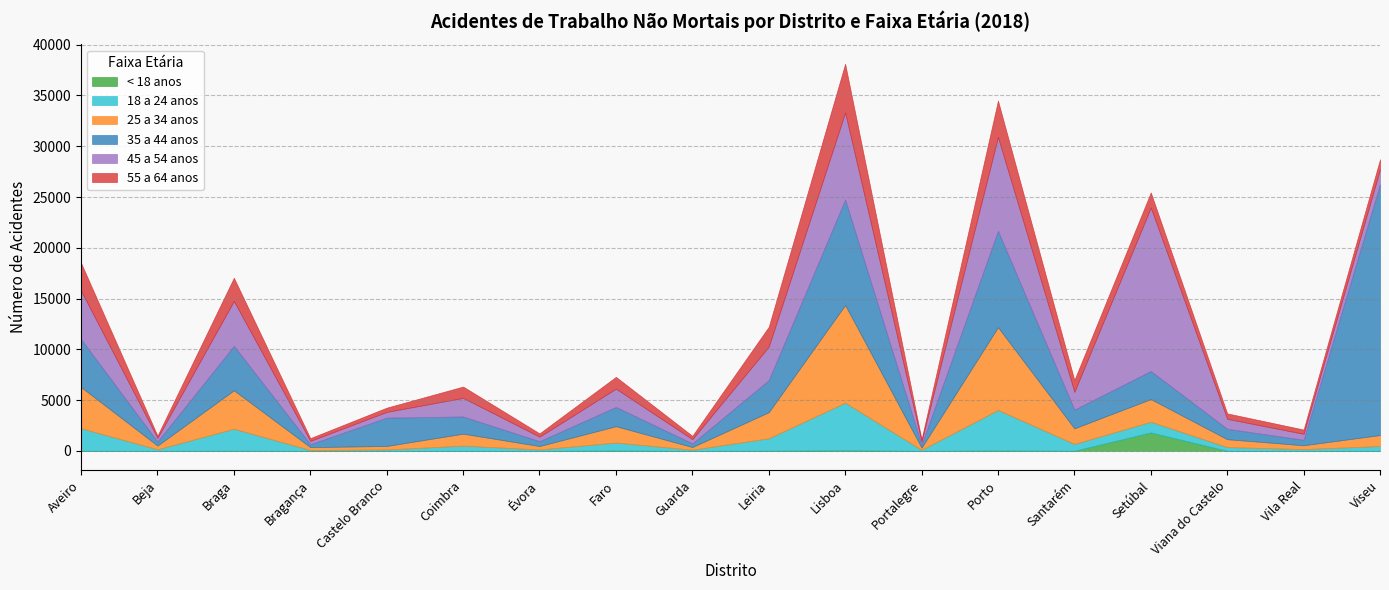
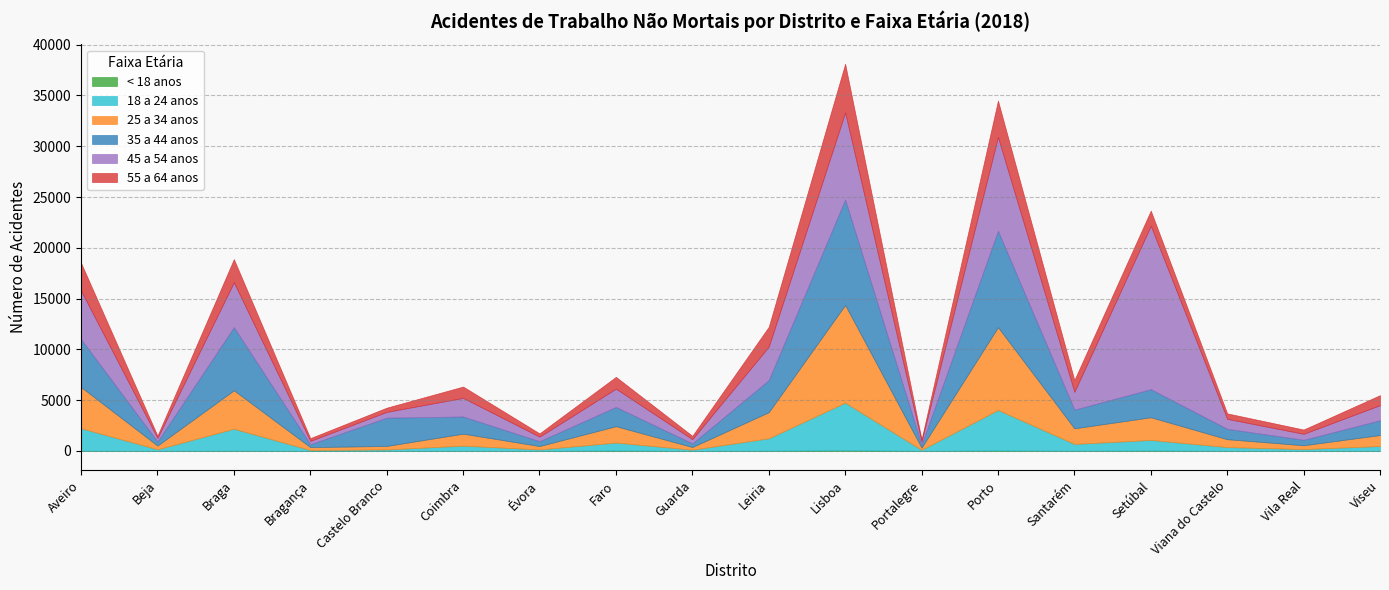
  {
    "< 18 anos": {
-     "Setúbal": 1800
+     "Setúbal": 0
    },
    "18 a 24 anos": {
      "Aveiro": 2200,
      "Braga": 2200,
      "Coimbra": 500,
      "Faro": 800,
      "Leiria": 1200,
      "Lisboa": 4700,
      "Porto": 4000,
      "Santarém": 700,
      "Setúbal": 1100,
      "Viana do Castelo": 400,
      "Viseu": 500
    },
    "25 a 34 anos": {
      "Aveiro": 4100,
      "Beja": 400,
      "Braga": 3800,
      "Bragança": 300,
      "Castelo Branco": 300,
      "Coimbra": 1200,
      "Évora": 300,
      "Faro": 1600,
      "Guarda": 300,
      "Leiria": 2600,
      "Lisboa": 9600,
      "Porto": 8100,
      "Santarém": 1500,
      "Setúbal": 2200,
      "Viana do Castelo": 800,
      "Vila Real": 400,
      "Viseu": 1100
    },
    "35 a 44 anos": {
      "Aveiro": 4700,
      "Beja": 400,
-     "Braga": 4400,
+     "Braga": 6200,
      "Bragança": 300,
      "Castelo Branco": 2800,
      "Coimbra": 1700,
      "Évora": 500,
      "Faro": 1900,
      "Guarda": 400,
      "Leiria": 3200,
      "Lisboa": 10400,
      "Portalegre": 300,
      "Porto": 9500,
      "Santarém": 1800,
      "Setúbal": 2800,
      "Viana do Castelo": 1000,
      "Vila Real": 500,
-     "Viseu": 24700
+     "Viseu": 1500
    },
    "45 a 54 anos": {
      "Aveiro": 4800,
      "Braga": 4400,
      "Bragança": 300,
      "Castelo Branco": 600,
      "Coimbra": 1800,
      "Évora": 400,
      "Faro": 1800,
      "Guarda": 400,
      "Leiria": 3300,
      "Lisboa": 8600,
      "Porto": 9200,
      "Santarém": 1800,
      "Setúbal": 16100,
      "Viana do Castelo": 1000,
      "Vila Real": 600,
      "Viseu": 1500
    },
    "55 a 64 anos": {
      "Aveiro": 2700,
      "Braga": 2300,
      "Bragança": 300,
      "Castelo Branco": 400,
      "Coimbra": 1100,
      "Évora": 300,
      "Faro": 1200,
      "Guarda": 300,
      "Leiria": 2000,
      "Lisboa": 4800,
      "Porto": 3600,
      "Santarém": 1200,
      "Setúbal": 1500,
      "Viana do Castelo": 500,
      "Vila Real": 400,
      "Viseu": 1000
    }
  }
